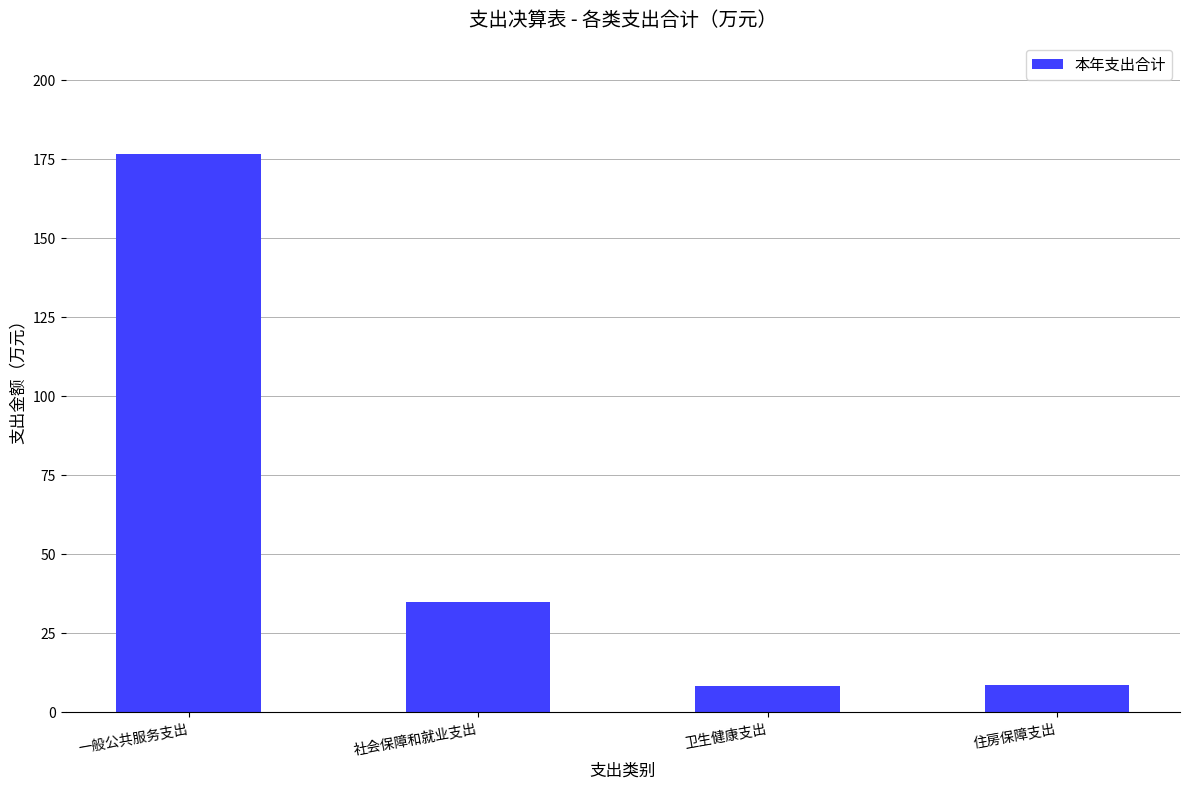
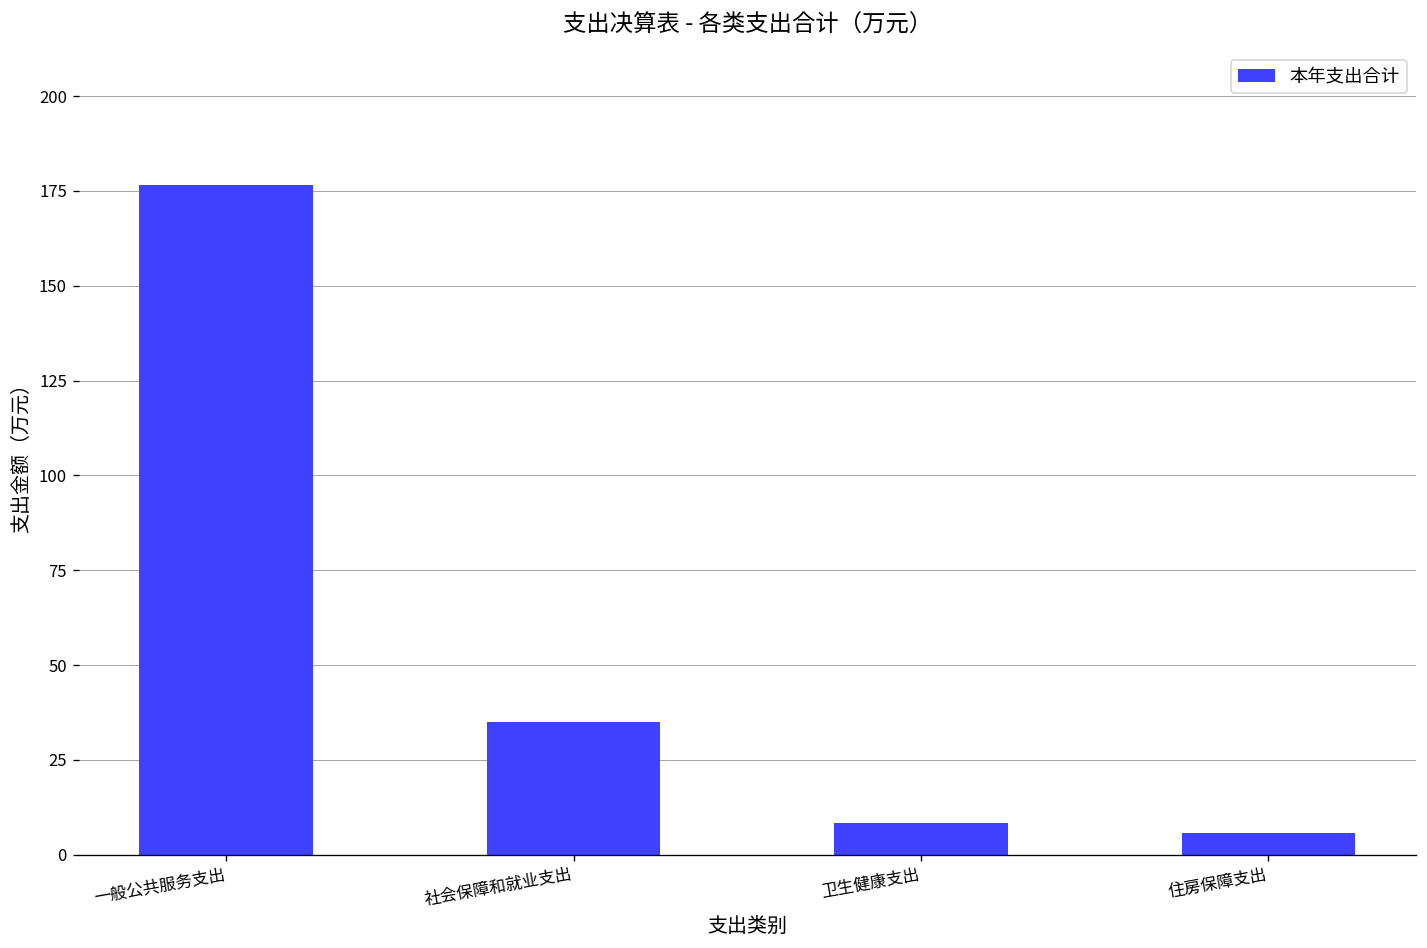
  {
    "一般公共服务支出": 177,
    "社会保障和就业支出": 35,
    "卫生健康支出": 8,
-   "住房保障支出": 9
+   "住房保障支出": 6
  }
